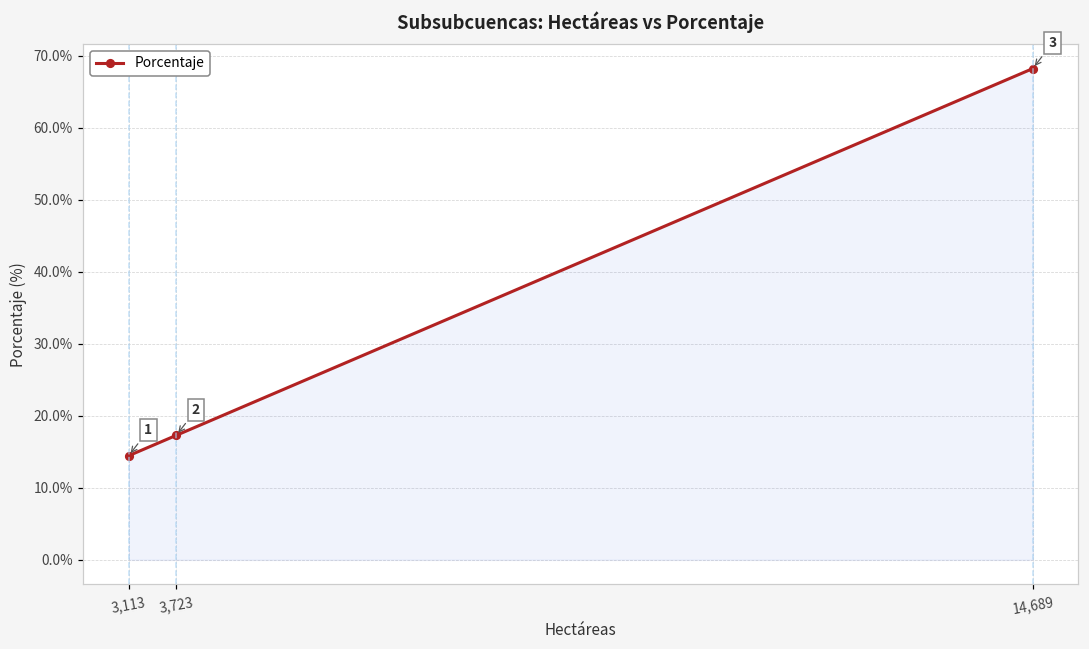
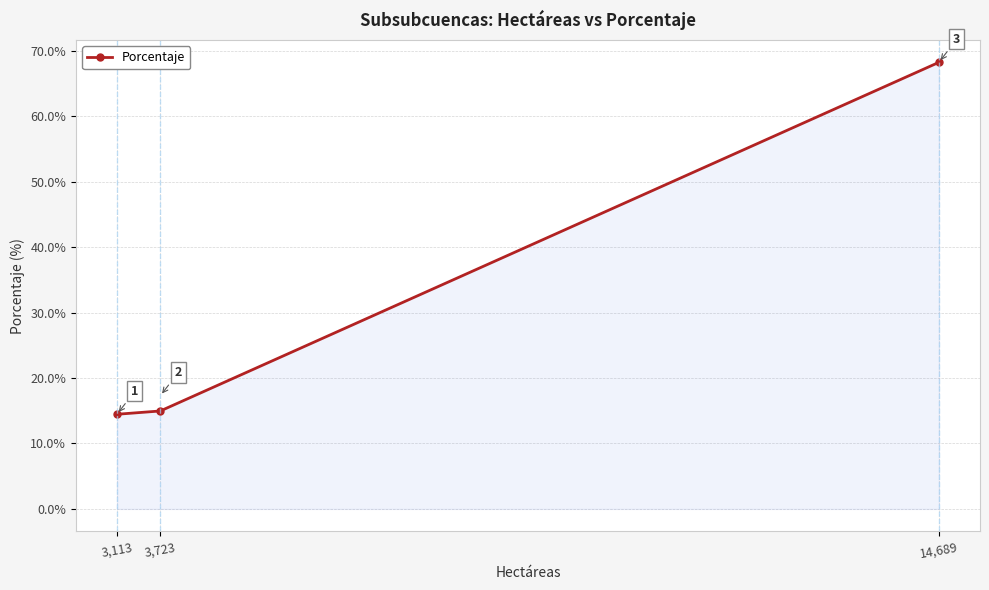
  {
-   "3,723": "17%"
+   "3,723": "15%"
  }
